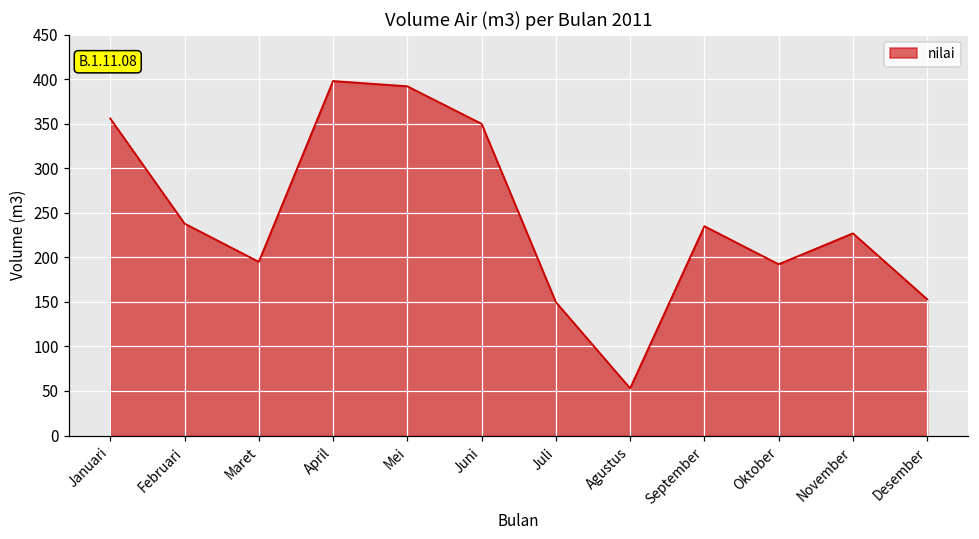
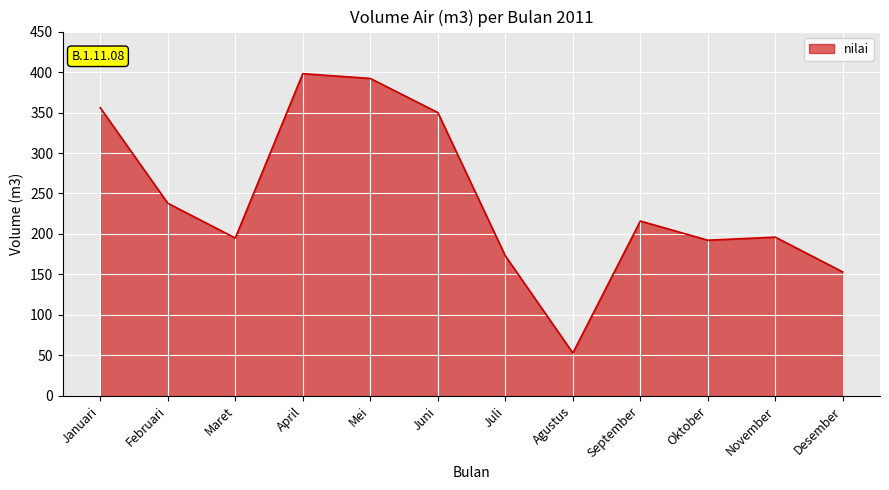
  {
    "Januari": 360,
    "Februari": 240,
    "Maret": 200,
    "April": 400,
    "Mei": 390,
    "Juni": 350,
-   "Juli": 150,
+   "Juli": 170,
    "Agustus": 50,
-   "September": 240,
+   "September": 220,
    "Oktober": 190,
-   "November": 230,
+   "November": 200,
    "Desember": 150
  }
